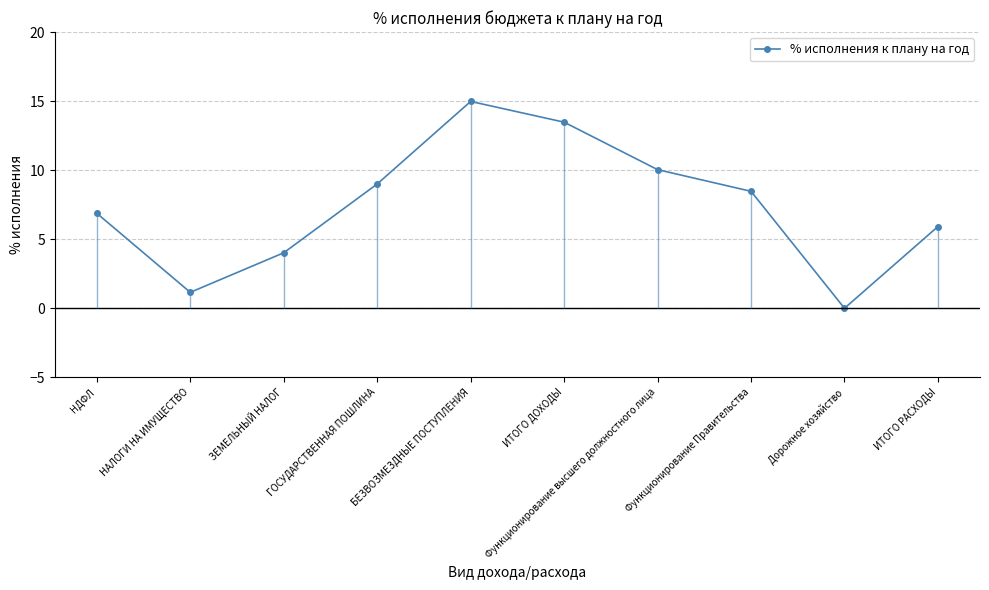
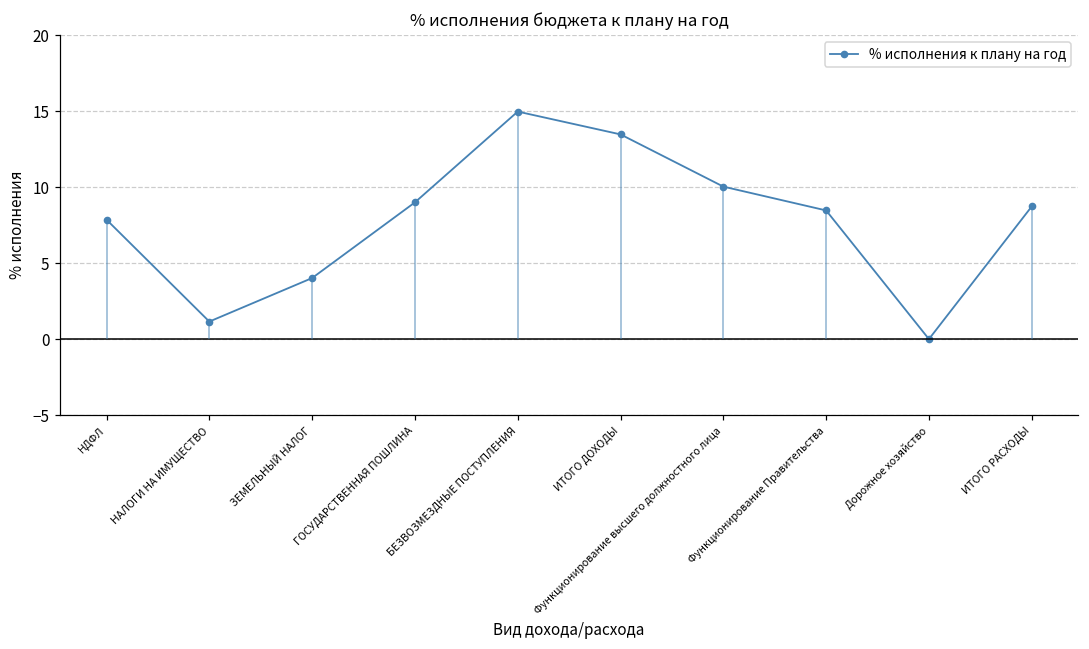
  {
-   "НДФЛ": 6.9,
+   "НДФЛ": 7.9,
    "НАЛОГИ НА ИМУЩЕСТВО": 1.2,
    "ЗЕМЕЛЬНЫЙ НАЛОГ": 4.0,
    "ГОСУДАРСТВЕННАЯ ПОШЛИНА": 9.0,
    "БЕЗВОЗМЕЗДНЫЕ ПОСТУПЛЕНИЯ": 15.0,
    "ИТОГО ДОХОДЫ": 13.5,
    "Функционирование высшего должностного лица": 10.0,
    "Функционирование Правительства": 8.5,
    "Дорожное хозяйство": 0.0,
-   "ИТОГО РАСХОДЫ": 5.9
+   "ИТОГО РАСХОДЫ": 8.7
  }
